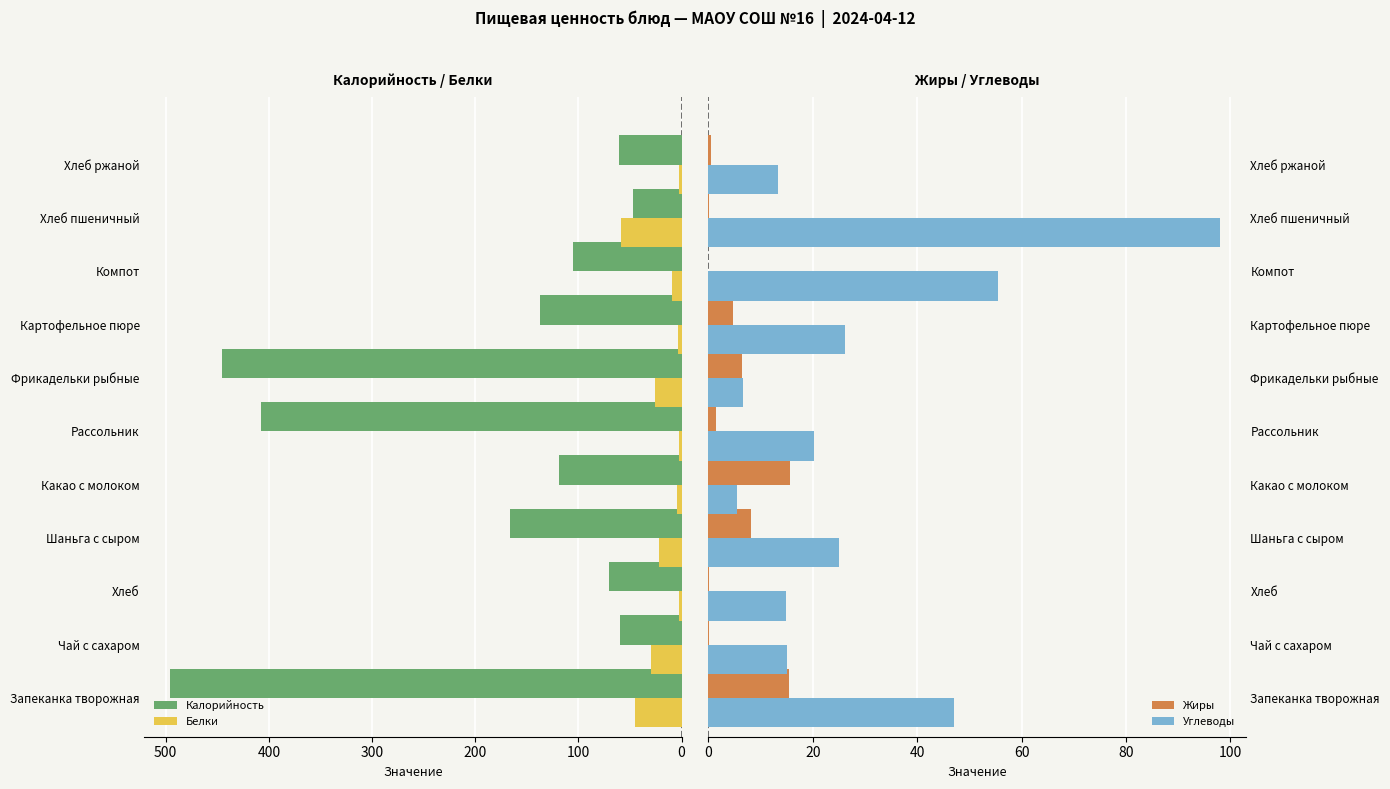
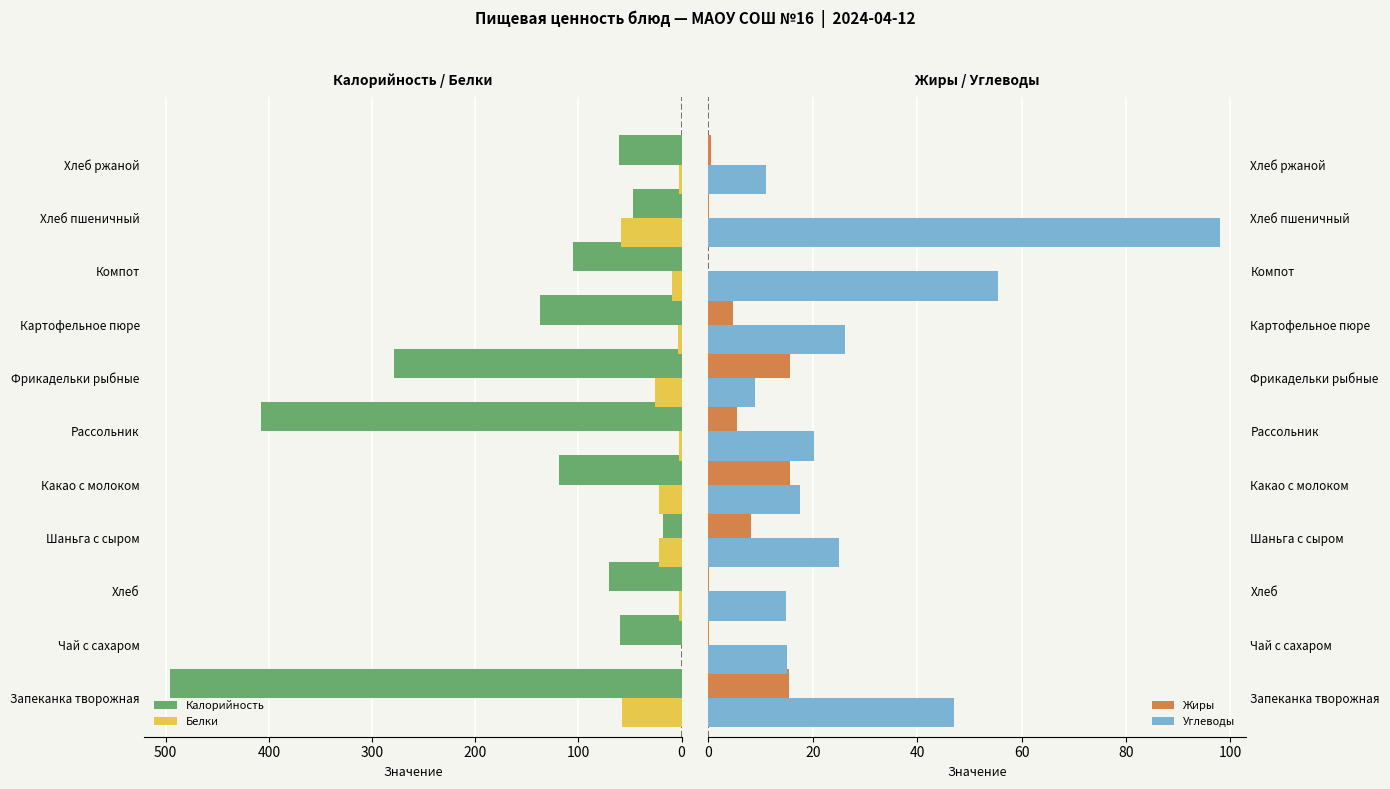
  {
    "Калорийность / Белки": {
      "Калорийность": {
        "Хлеб ржаной": 60,
        "Хлеб пшеничный": 47,
        "Компот": 105,
        "Картофельное пюре": 137,
-       "Фрикадельки рыбные": 445,
+       "Фрикадельки рыбные": 279,
        "Рассольник": 408,
        "Какао с молоком": 119,
-       "Шаньга с сыром": 166,
+       "Шаньга с сыром": 18,
        "Хлеб": 71,
        "Чай с сахаром": 60,
        "Запеканка творожная": 496
      },
      "Белки": {
        "Хлеб пшеничный": 59,
        "Компот": 9,
        "Картофельное пюре": 3,
        "Фрикадельки рыбные": 25,
-       "Какао с молоком": 4,
+       "Какао с молоком": 22,
        "Шаньга с сыром": 21,
-       "Чай с сахаром": 30,
-       "Запеканка творожная": 45
+       "Чай с сахаром": 0,
+       "Запеканка творожная": 58
      }
    },
    "Жиры / Углеводы": {
      "Жиры": {
        "Компот": 0,
        "Картофельное пюре": 5,
-       "Фрикадельки рыбные": 7,
-       "Рассольник": 2,
+       "Фрикадельки рыбные": 16,
+       "Рассольник": 5,
        "Какао с молоком": 16,
        "Шаньга с сыром": 8,
        "Запеканка творожная": 16
      },
      "Углеводы": {
-       "Хлеб ржаной": 13,
+       "Хлеб ржаной": 11,
        "Хлеб пшеничный": 98,
        "Компот": 55,
        "Картофельное пюре": 26,
-       "Фрикадельки рыбные": 7,
+       "Фрикадельки рыбные": 9,
        "Рассольник": 20,
-       "Какао с молоком": 6,
+       "Какао с молоком": 18,
        "Шаньга с сыром": 25,
        "Хлеб": 15,
        "Чай с сахаром": 15,
        "Запеканка творожная": 47
      }
    }
  }
